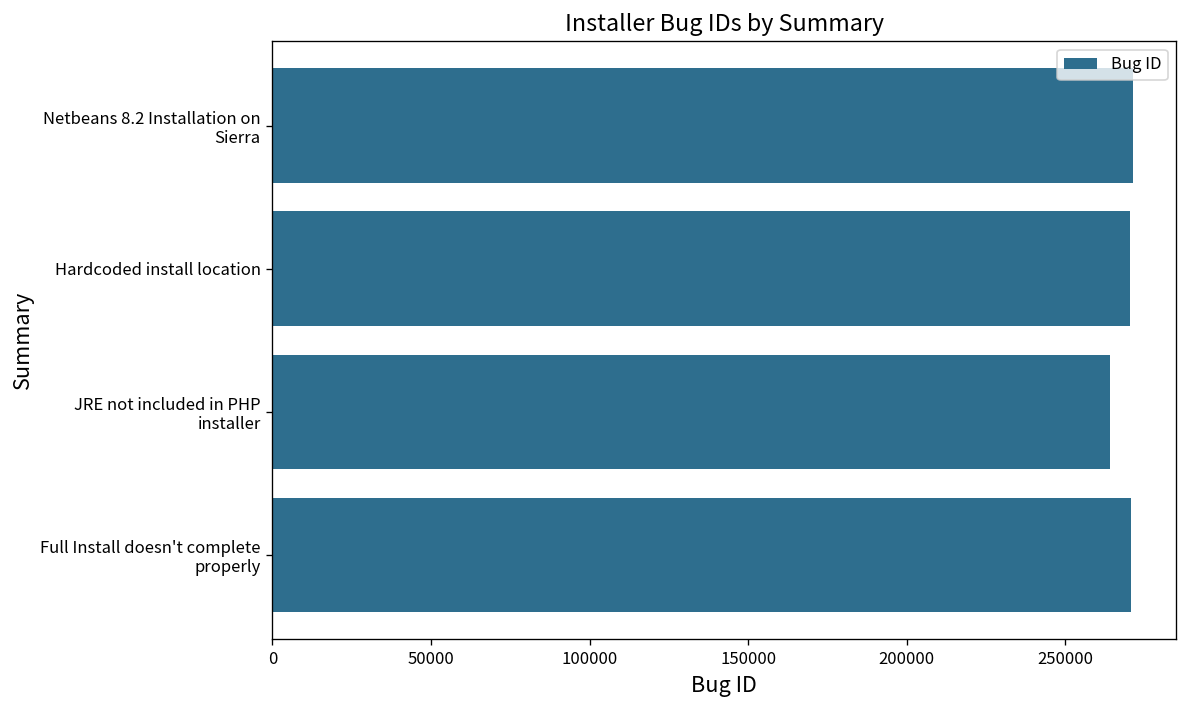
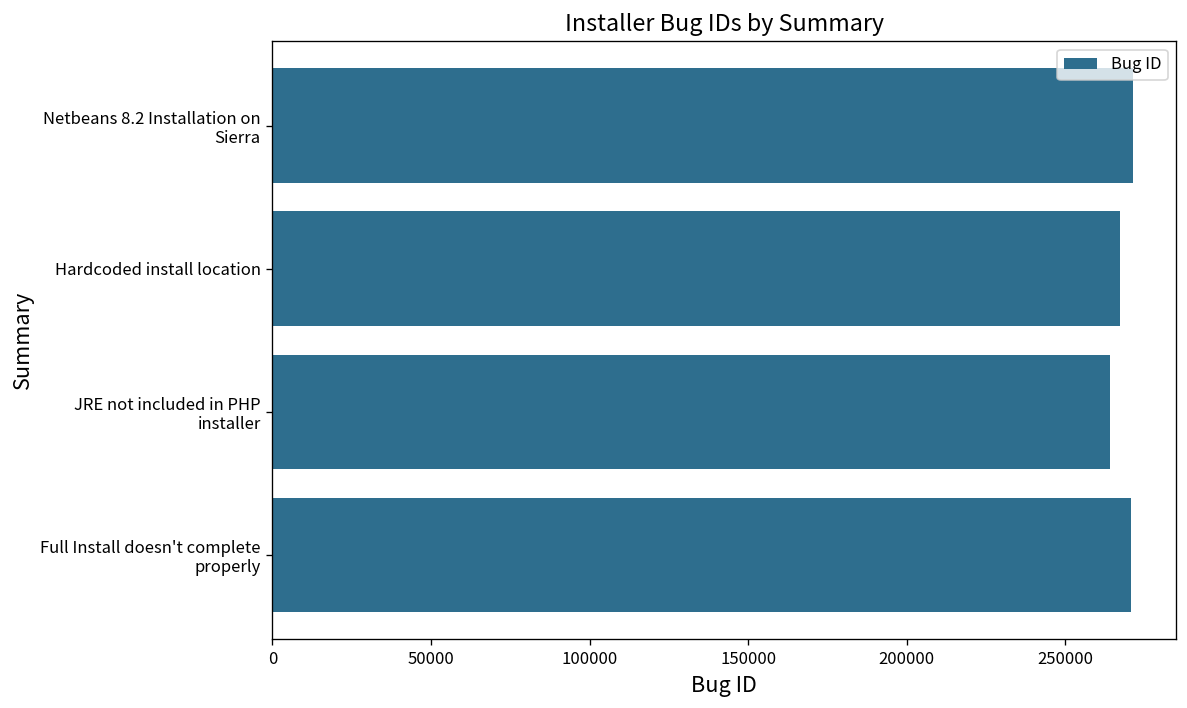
  {
    "Netbeans 8.2 Installation on Sierra": 271000,
-   "Hardcoded install location": 270000,
+   "Hardcoded install location": 267000,
    "JRE not included in PHP installer": 264000,
    "Full Install doesn't complete properly": 271000
  }
